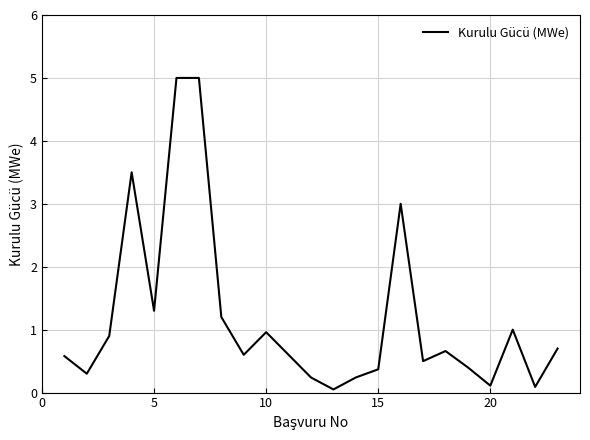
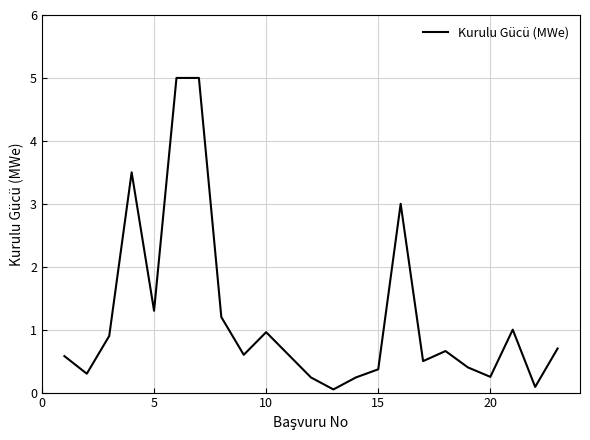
  {
    "5": 1.3,
    "10": 1.0,
    "15": 0.4,
-   "20": 0.1
+   "20": 0.3
  }
